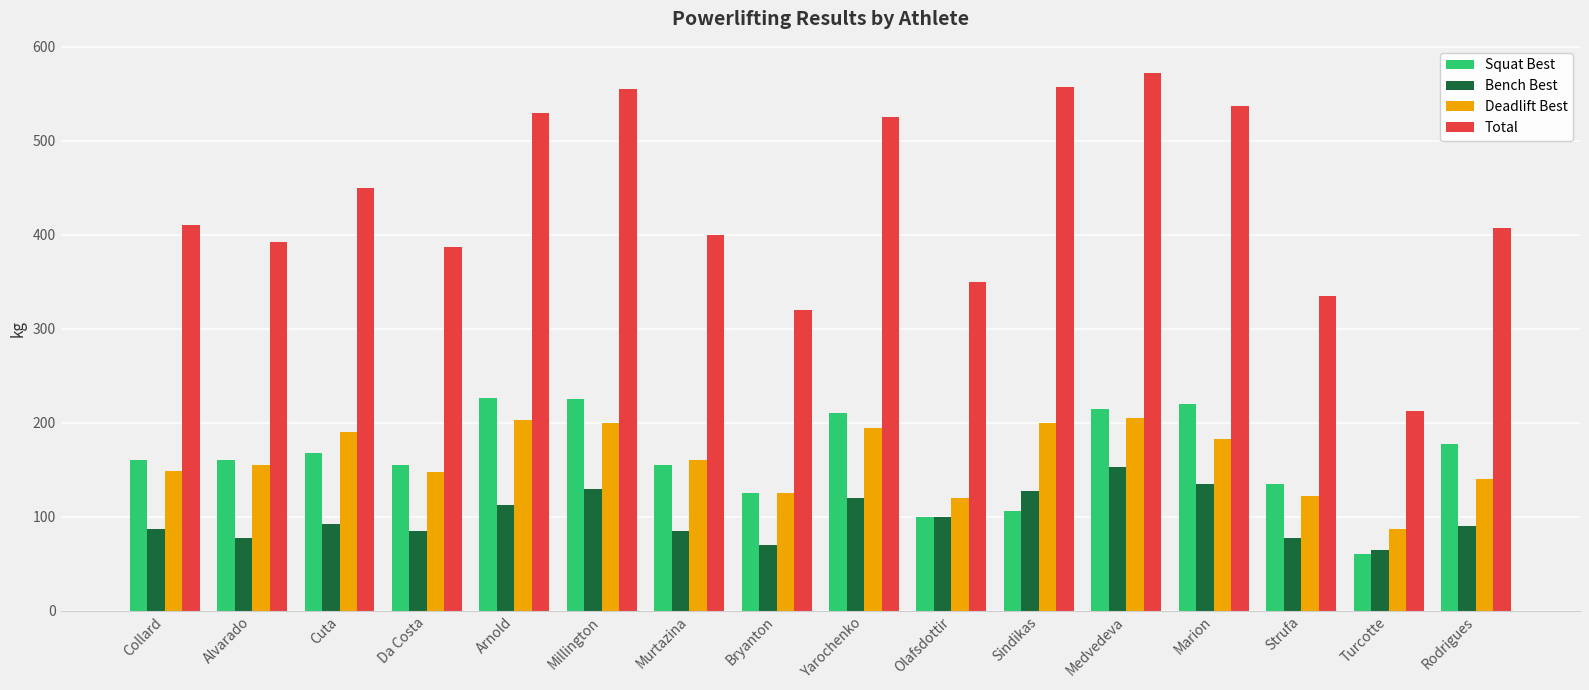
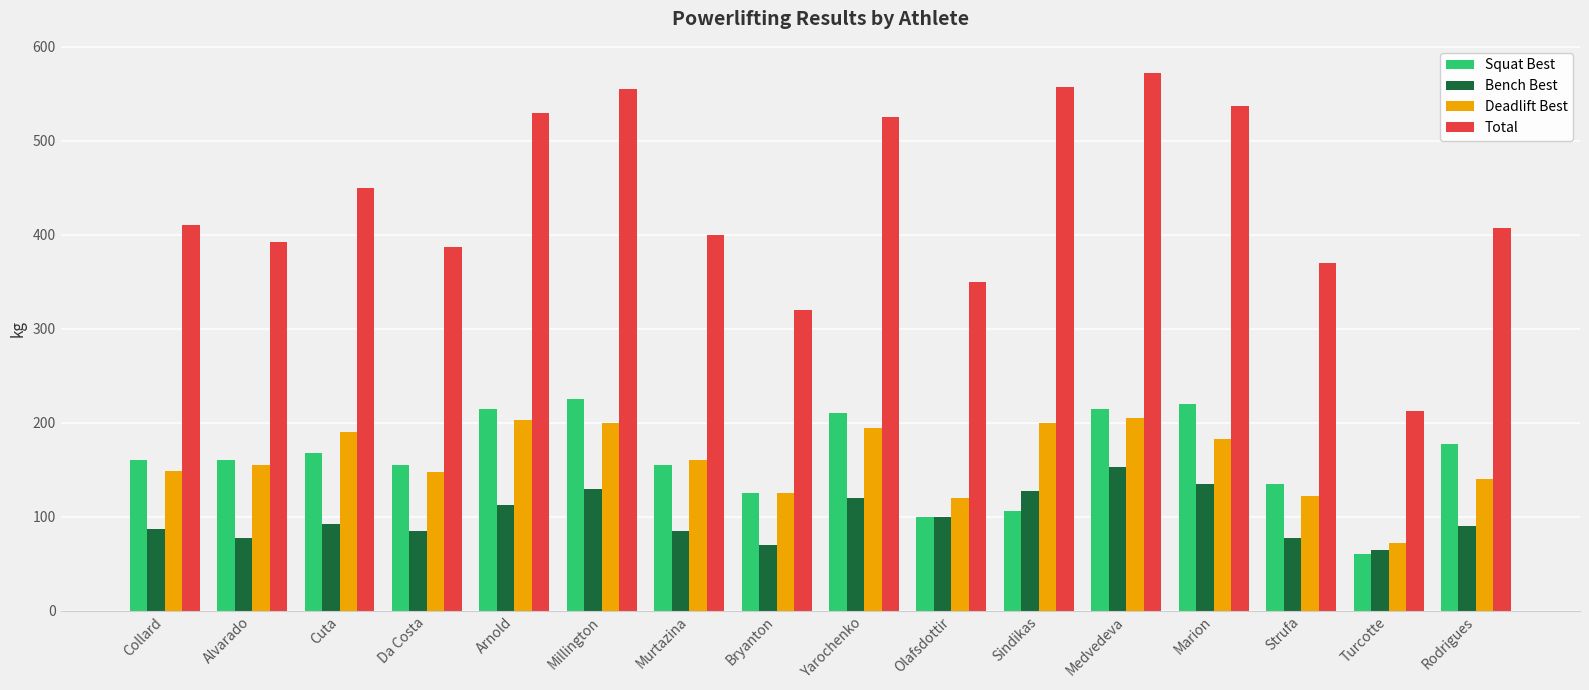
  {
    "Squat Best": {
      "Collard": 160,
      "Alvarado": 160,
      "Cuta": 170,
      "Da Costa": 160,
-     "Arnold": 230,
+     "Arnold": 220,
      "Millington": 230,
      "Murtazina": 160,
      "Bryanton": 130,
      "Yarochenko": 210,
      "Olafsdottir": 100,
      "Sindikas": 110,
      "Medvedeva": 220,
      "Marion": 220,
      "Strufa": 140,
      "Turcotte": 60,
      "Rodrigues": 180
    },
    "Bench Best": {
      "Collard": 90,
      "Alvarado": 80,
      "Cuta": 90,
      "Da Costa": 90,
      "Arnold": 110,
      "Millington": 130,
      "Murtazina": 90,
      "Bryanton": 70,
      "Yarochenko": 120,
      "Olafsdottir": 100,
      "Sindikas": 130,
      "Medvedeva": 150,
      "Marion": 140,
      "Strufa": 80,
      "Turcotte": 70,
      "Rodrigues": 90
    },
    "Deadlift Best": {
      "Collard": 150,
      "Alvarado": 160,
      "Cuta": 190,
      "Da Costa": 150,
      "Arnold": 200,
      "Millington": 200,
      "Murtazina": 160,
      "Bryanton": 130,
      "Yarochenko": 200,
      "Olafsdottir": 120,
      "Sindikas": 200,
      "Medvedeva": 210,
      "Marion": 180,
      "Strufa": 120,
-     "Turcotte": 90,
+     "Turcotte": 70,
      "Rodrigues": 140
    },
    "Total": {
      "Collard": 410,
      "Alvarado": 390,
      "Cuta": 450,
      "Da Costa": 390,
      "Arnold": 530,
      "Millington": 560,
      "Murtazina": 400,
      "Bryanton": 320,
      "Yarochenko": 530,
      "Olafsdottir": 350,
      "Sindikas": 560,
      "Medvedeva": 570,
      "Marion": 540,
-     "Strufa": 340,
+     "Strufa": 370,
      "Turcotte": 210,
      "Rodrigues": 410
    }
  }
